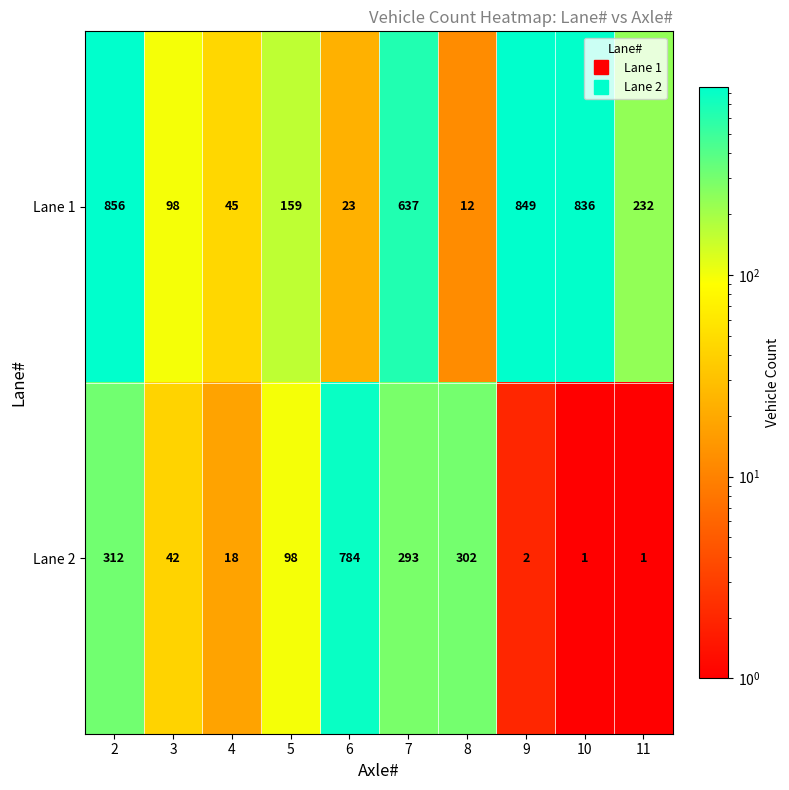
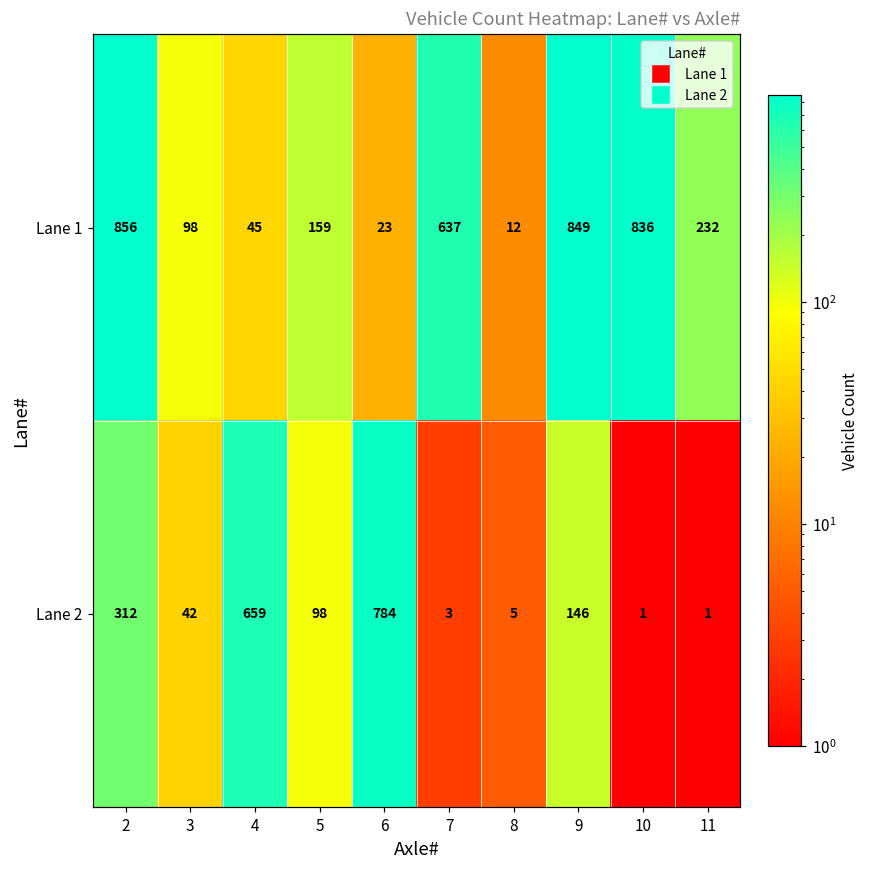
  {
    "Lane 1": {
      "2": 856,
      "3": 98,
      "4": 45,
      "5": 159,
      "6": 23,
      "7": 637,
      "8": 12,
      "9": 849,
      "10": 836,
      "11": 232
    },
    "Lane 2": {
      "2": 312,
      "3": 42,
-     "4": 18,
+     "4": 659,
      "5": 98,
      "6": 784,
-     "7": 293,
-     "8": 302,
-     "9": 2,
+     "7": 3,
+     "8": 5,
+     "9": 146,
      "10": 1,
      "11": 1
    }
  }
